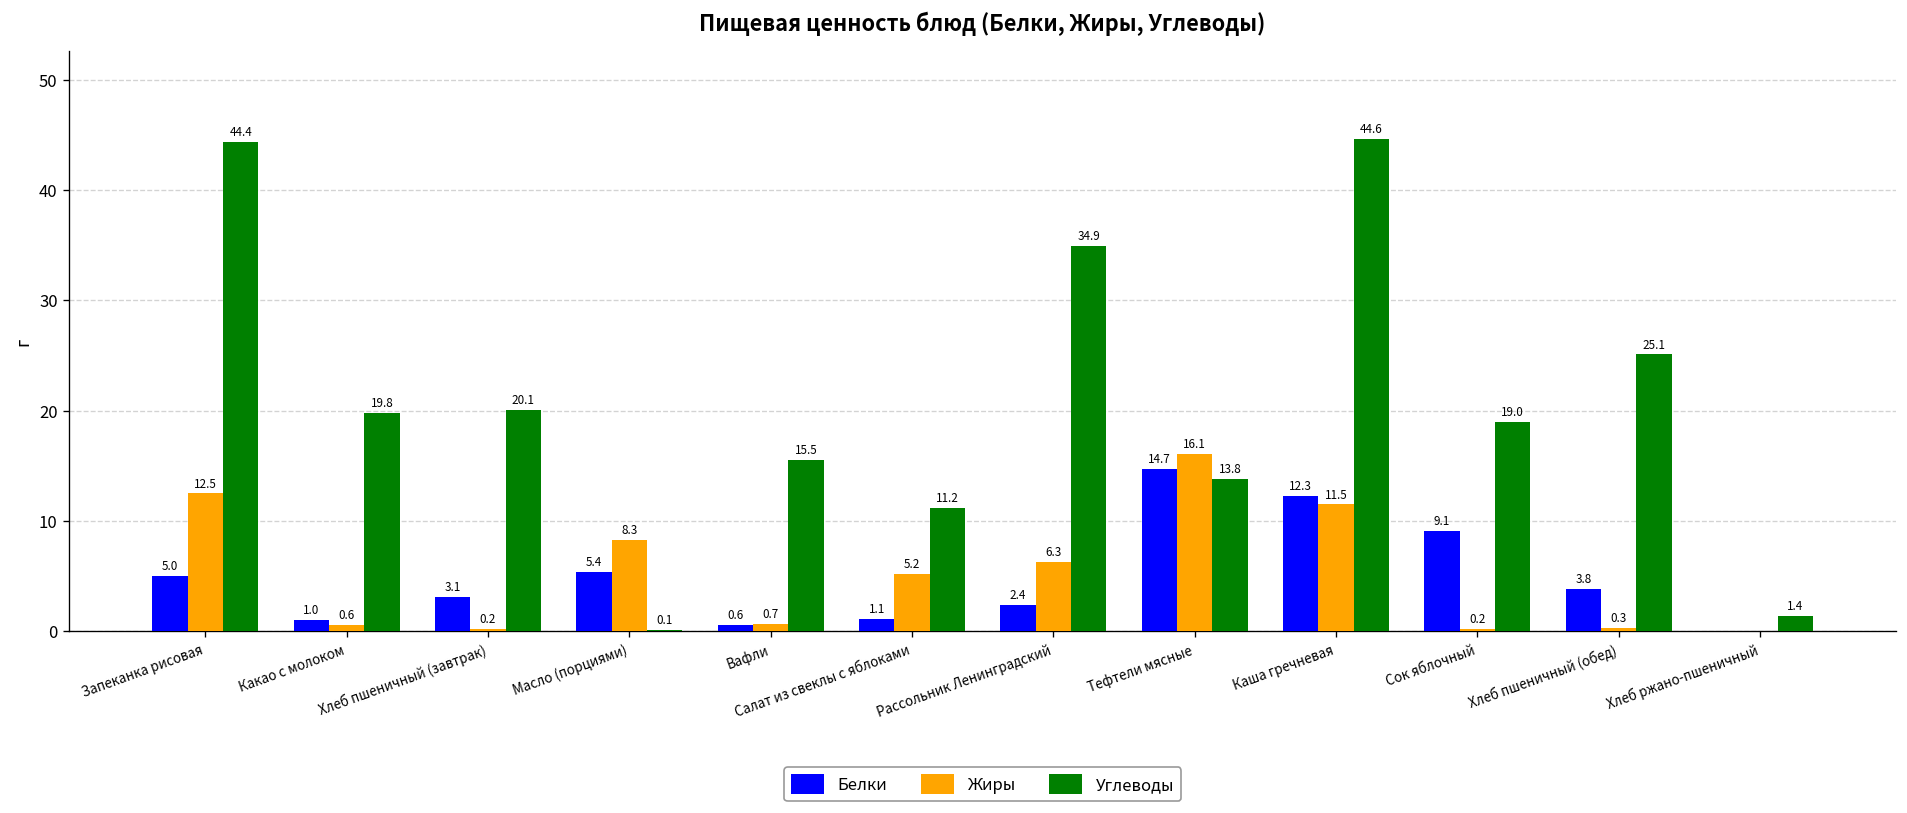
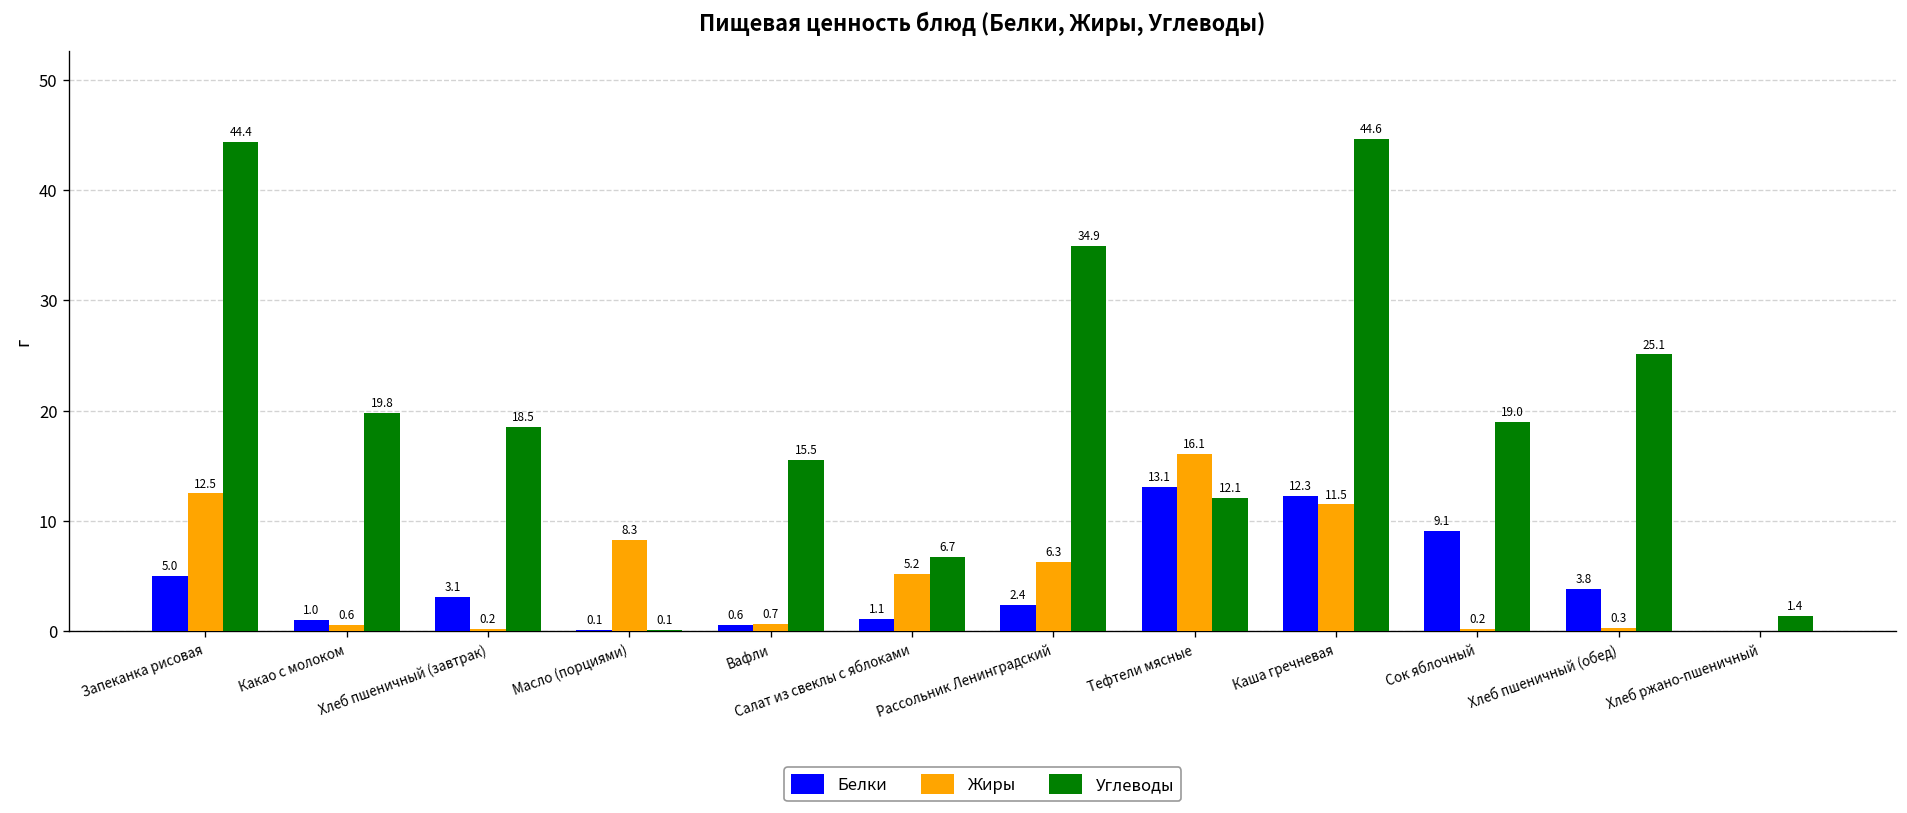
  {
    "Белки": {
      "Запеканка рисовая": 5.0,
      "Какао с молоком": 1.0,
      "Хлеб пшеничный (завтрак)": 3.1,
-     "Масло (порциями)": 5.4,
+     "Масло (порциями)": 0.1,
      "Вафли": 0.6,
      "Салат из свеклы с яблоками": 1.1,
      "Рассольник Ленинградский": 2.4,
-     "Тефтели мясные": 14.7,
+     "Тефтели мясные": 13.1,
      "Каша гречневая": 12.3,
      "Сок яблочный": 9.1,
      "Хлеб пшеничный (обед)": 3.8
    },
    "Жиры": {
      "Запеканка рисовая": 12.5,
      "Какао с молоком": 0.6,
      "Хлеб пшеничный (завтрак)": 0.2,
      "Масло (порциями)": 8.3,
      "Вафли": 0.7,
      "Салат из свеклы с яблоками": 5.2,
      "Рассольник Ленинградский": 6.3,
      "Тефтели мясные": 16.1,
      "Каша гречневая": 11.5,
      "Сок яблочный": 0.2,
      "Хлеб пшеничный (обед)": 0.3
    },
    "Углеводы": {
      "Запеканка рисовая": 44.4,
      "Какао с молоком": 19.8,
-     "Хлеб пшеничный (завтрак)": 20.1,
+     "Хлеб пшеничный (завтрак)": 18.5,
      "Масло (порциями)": 0.1,
      "Вафли": 15.5,
-     "Салат из свеклы с яблоками": 11.2,
+     "Салат из свеклы с яблоками": 6.7,
      "Рассольник Ленинградский": 34.9,
-     "Тефтели мясные": 13.8,
+     "Тефтели мясные": 12.1,
      "Каша гречневая": 44.6,
      "Сок яблочный": 19.0,
      "Хлеб пшеничный (обед)": 25.1,
      "Хлеб ржано-пшеничный": 1.4
    }
  }
